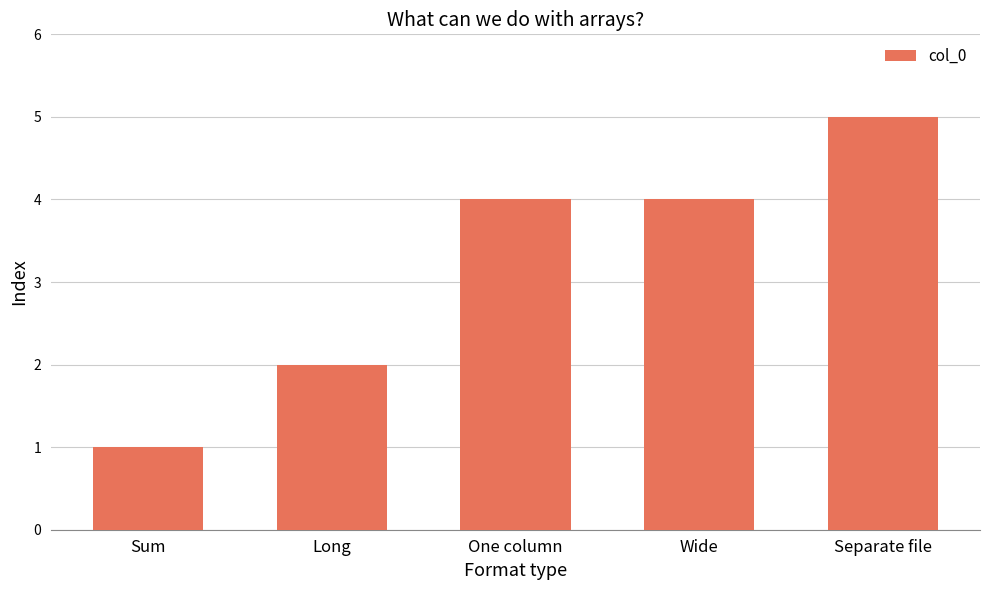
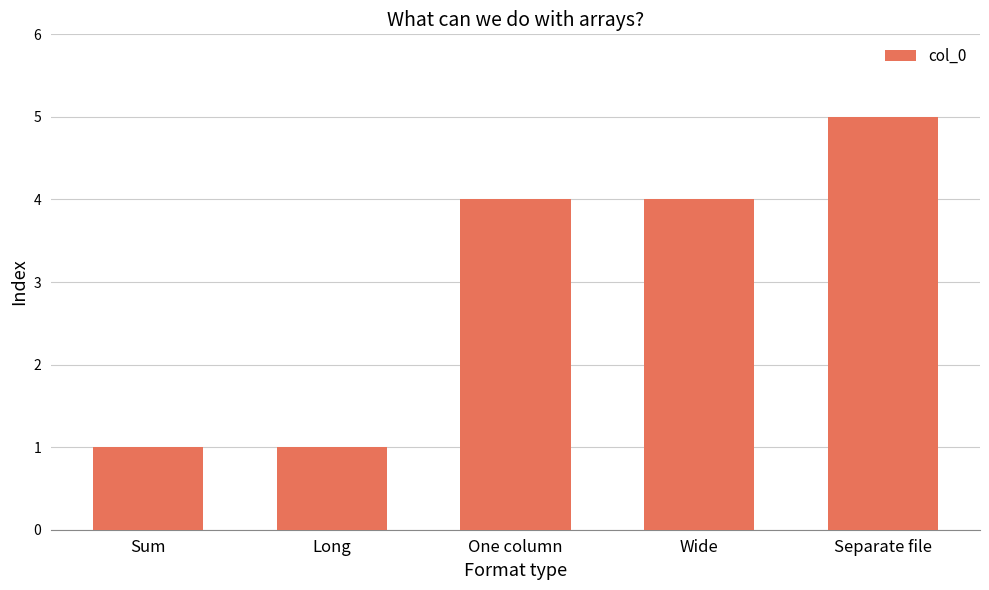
  {
    "Sum": 1,
-   "Long": 2,
+   "Long": 1,
    "One column": 4,
    "Wide": 4,
    "Separate file": 5
  }
